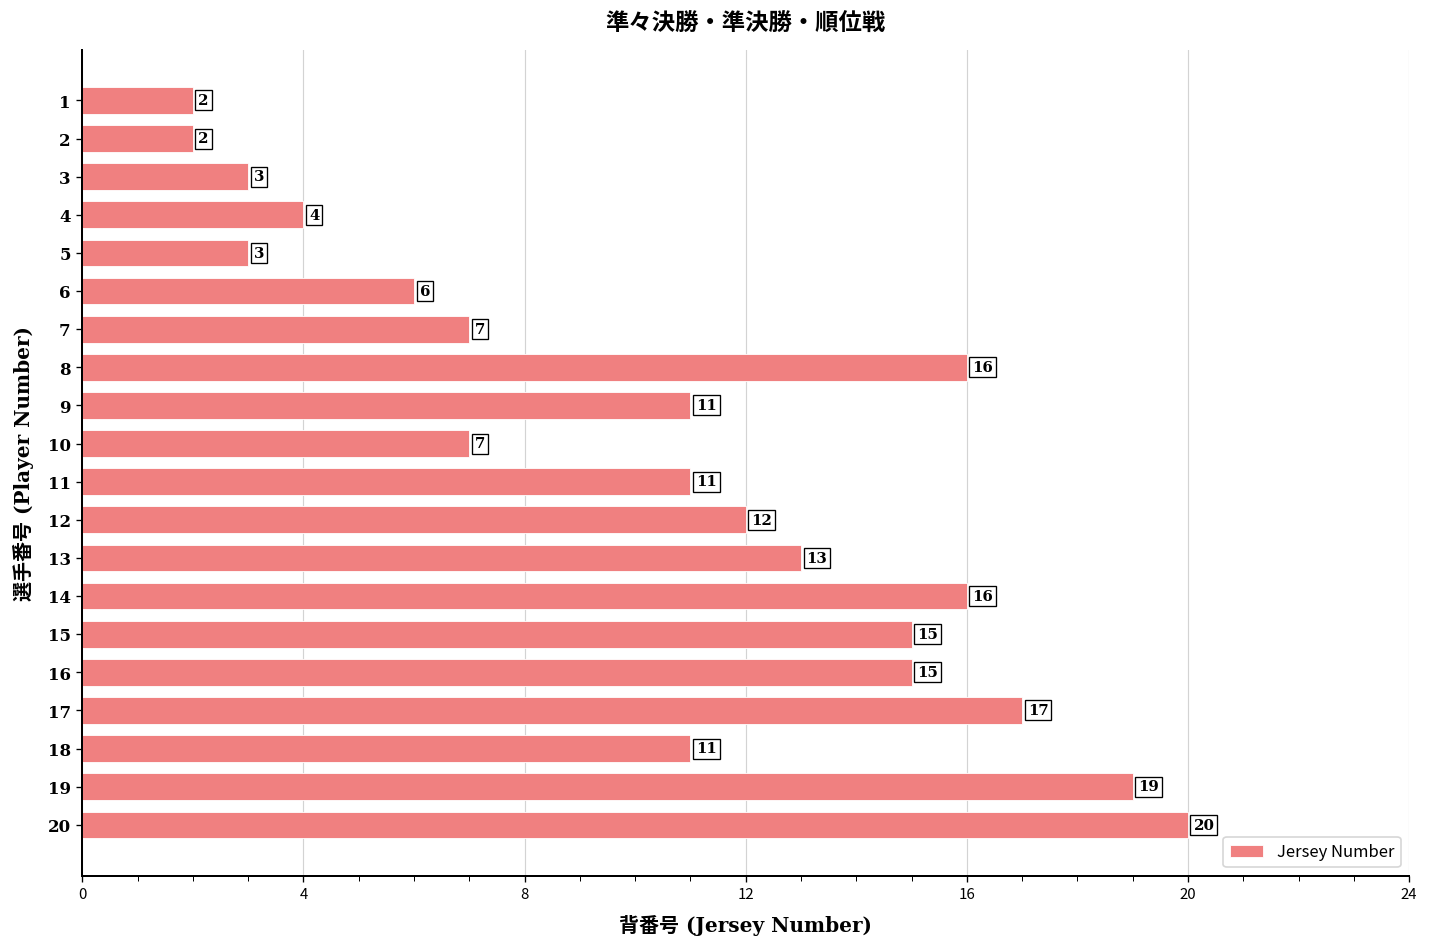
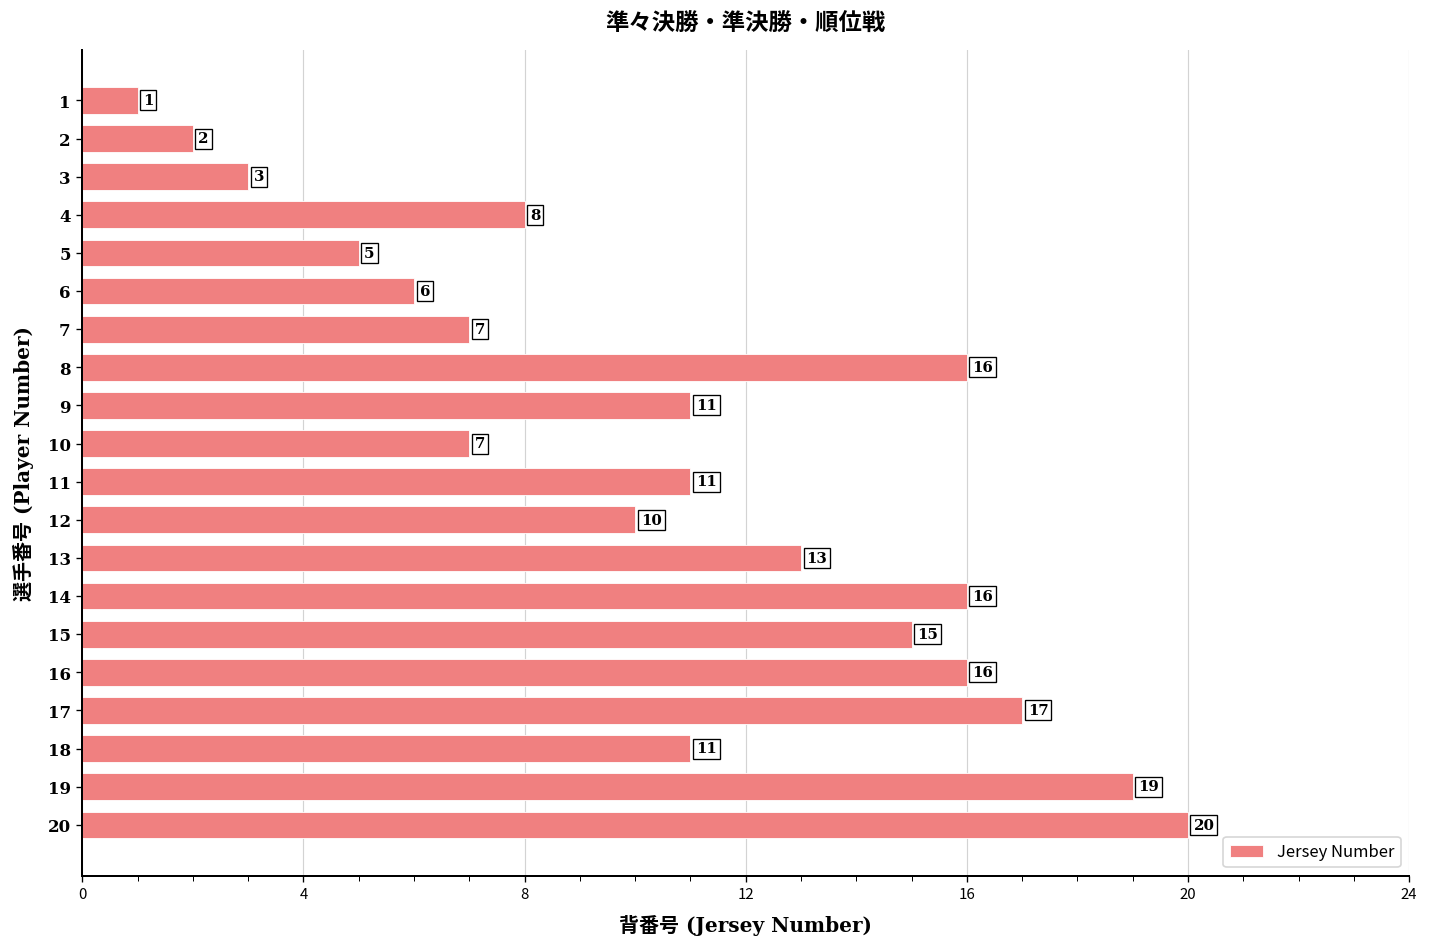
  {
-   "1": 2,
-   "4": 4,
-   "5": 3,
-   "12": 12,
-   "16": 15
+   "1": 1,
+   "4": 8,
+   "5": 5,
+   "12": 10,
+   "16": 16
  }
